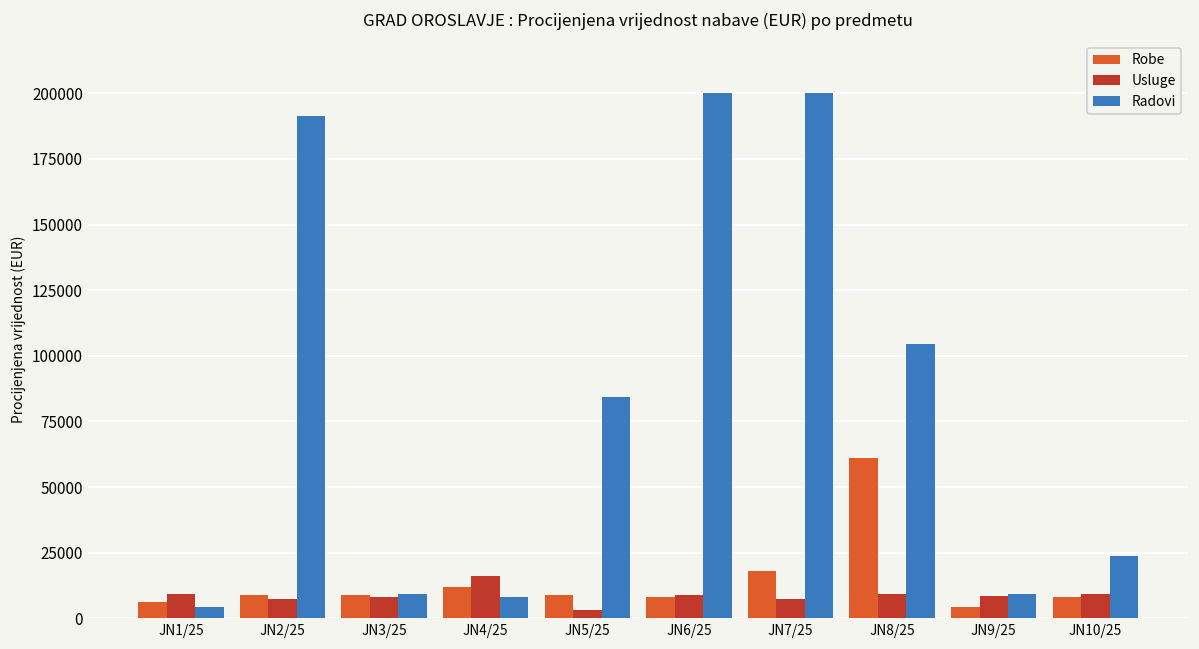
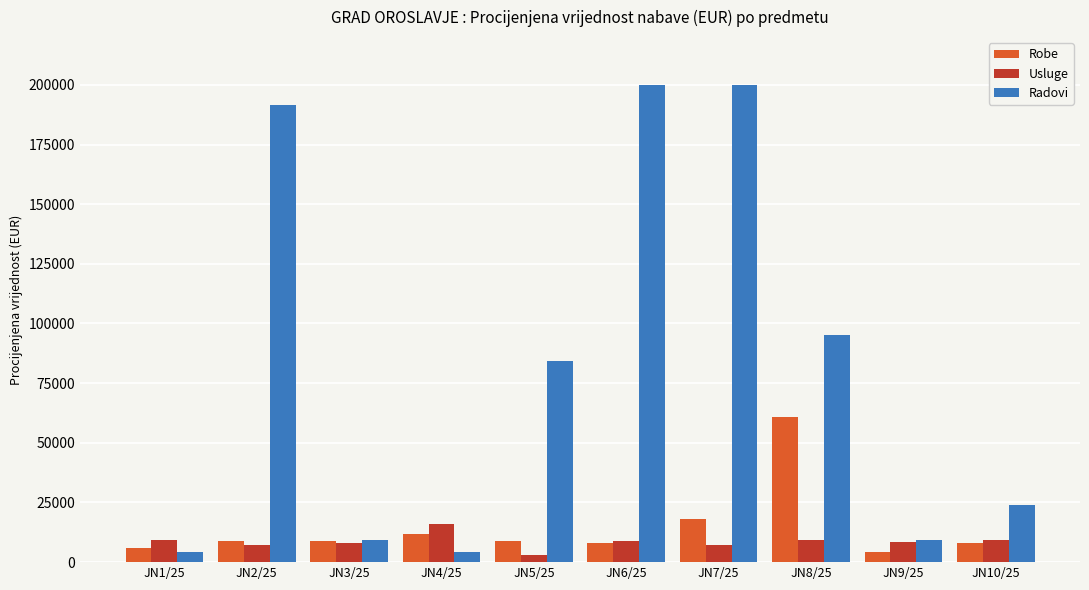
  {
    "Radovi": {
      "JN1/25": 4000,
      "JN2/25": 191000,
      "JN3/25": 9000,
-     "JN4/25": 8000,
+     "JN4/25": 4000,
      "JN5/25": 84000,
      "JN6/25": 200000,
      "JN7/25": 200000,
-     "JN8/25": 105000,
+     "JN8/25": 95000,
      "JN9/25": 9000,
      "JN10/25": 24000
    }
  }
